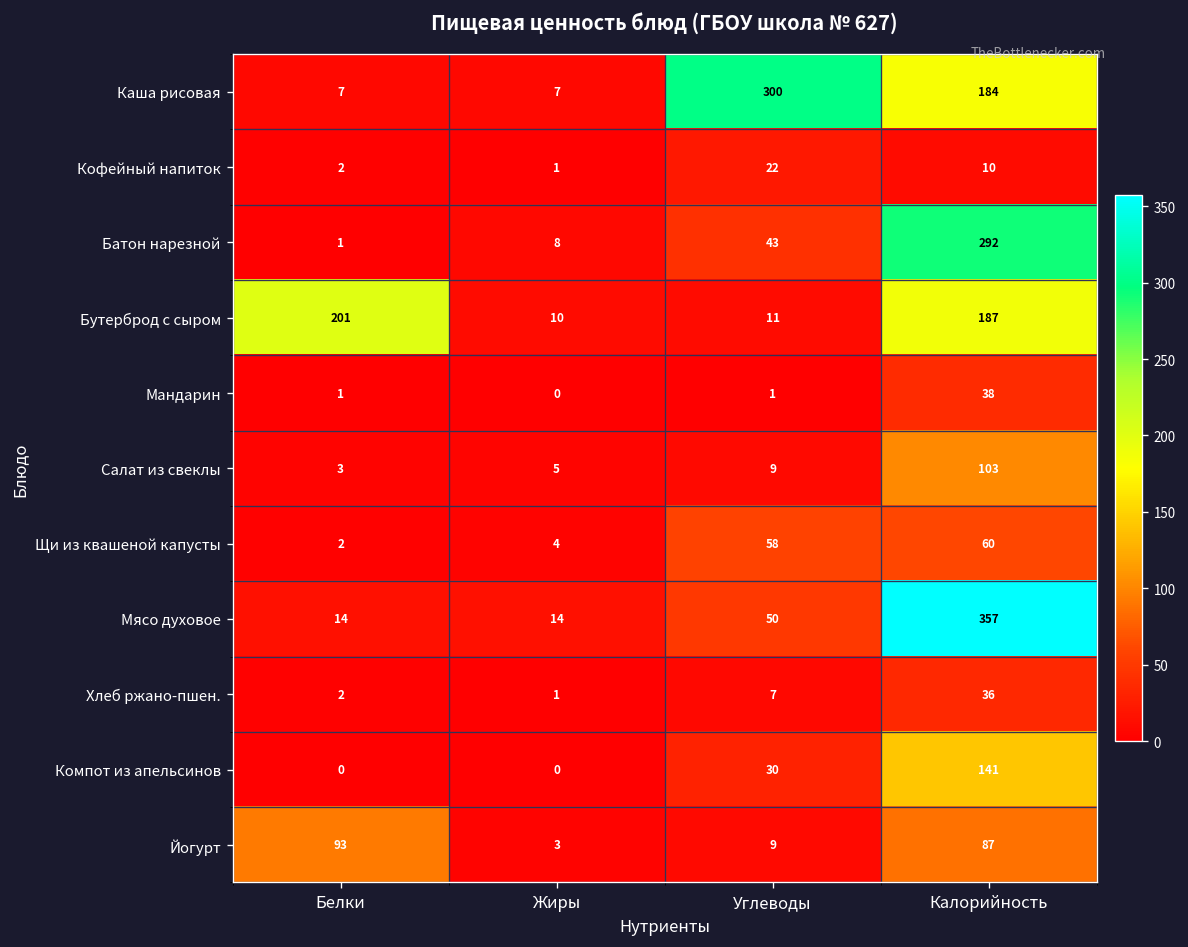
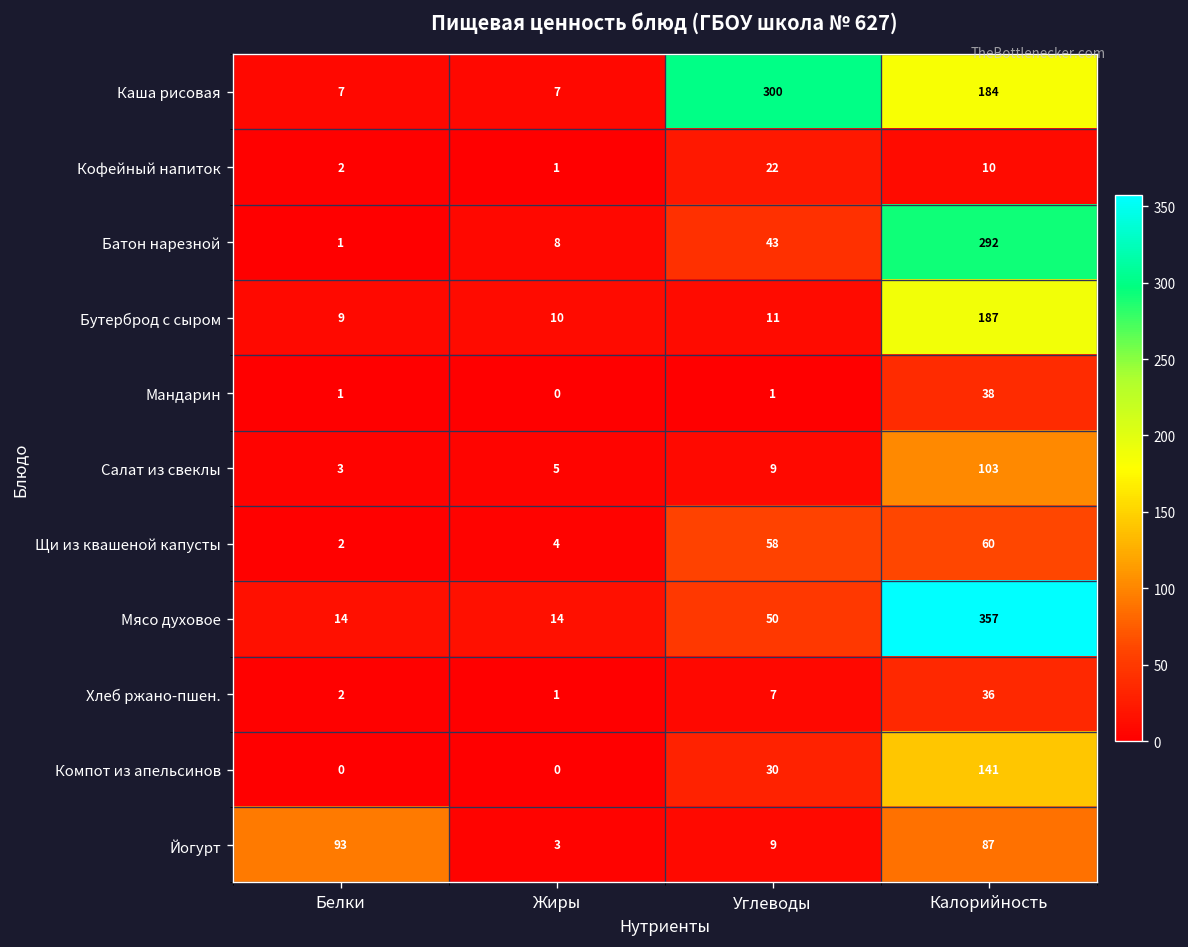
  {
    "Каша рисовая": {
      "Белки": 7,
      "Жиры": 7,
      "Углеводы": 300,
      "Калорийность": 184
    },
    "Кофейный напиток": {
      "Белки": 2,
      "Жиры": 1,
      "Углеводы": 22,
      "Калорийность": 10
    },
    "Батон нарезной": {
      "Белки": 1,
      "Жиры": 8,
      "Углеводы": 43,
      "Калорийность": 292
    },
    "Бутерброд с сыром": {
-     "Белки": 201,
+     "Белки": 9,
      "Жиры": 10,
      "Углеводы": 11,
      "Калорийность": 187
    },
    "Мандарин": {
      "Белки": 1,
      "Жиры": 0,
      "Углеводы": 1,
      "Калорийность": 38
    },
    "Салат из свеклы": {
      "Белки": 3,
      "Жиры": 5,
      "Углеводы": 9,
      "Калорийность": 103
    },
    "Щи из квашеной капусты": {
      "Белки": 2,
      "Жиры": 4,
      "Углеводы": 58,
      "Калорийность": 60
    },
    "Мясо духовое": {
      "Белки": 14,
      "Жиры": 14,
      "Углеводы": 50,
      "Калорийность": 357
    },
    "Хлеб ржано-пшен.": {
      "Белки": 2,
      "Жиры": 1,
      "Углеводы": 7,
      "Калорийность": 36
    },
    "Компот из апельсинов": {
      "Белки": 0,
      "Жиры": 0,
      "Углеводы": 30,
      "Калорийность": 141
    },
    "Йогурт": {
      "Белки": 93,
      "Жиры": 3,
      "Углеводы": 9,
      "Калорийность": 87
    }
  }
